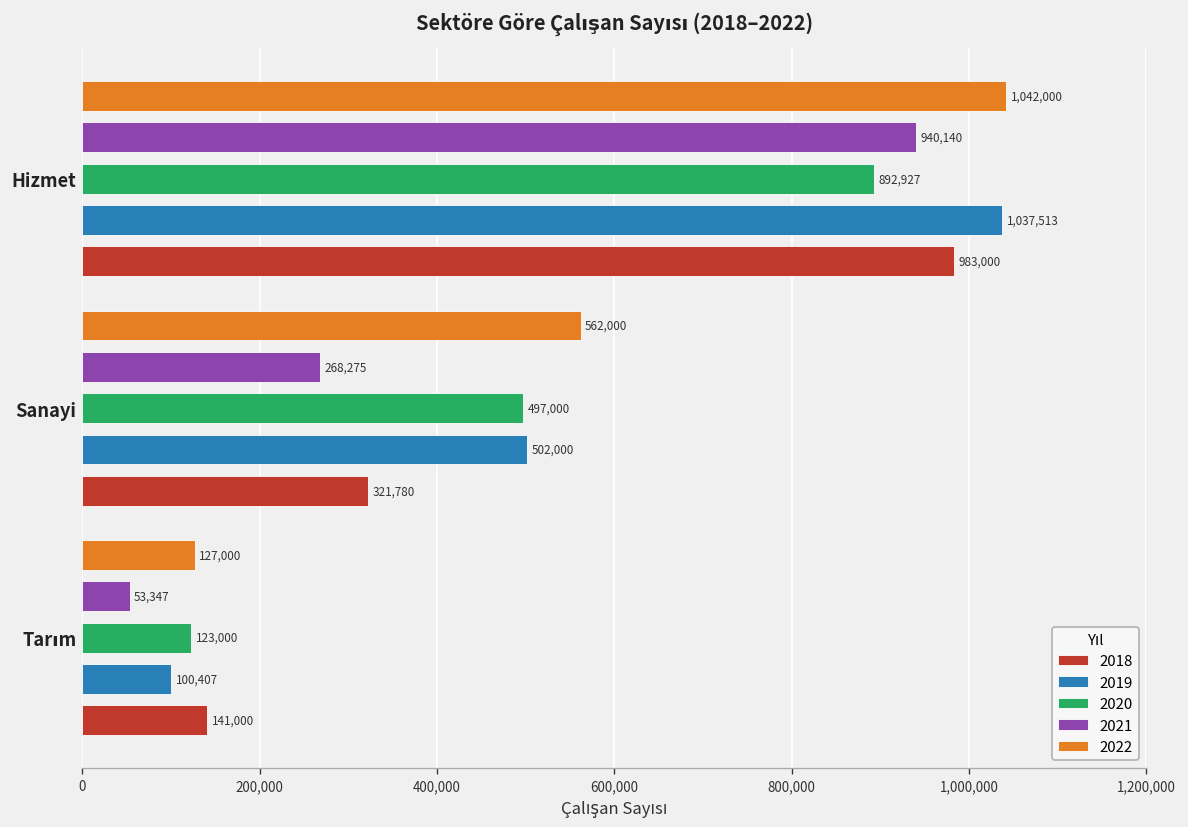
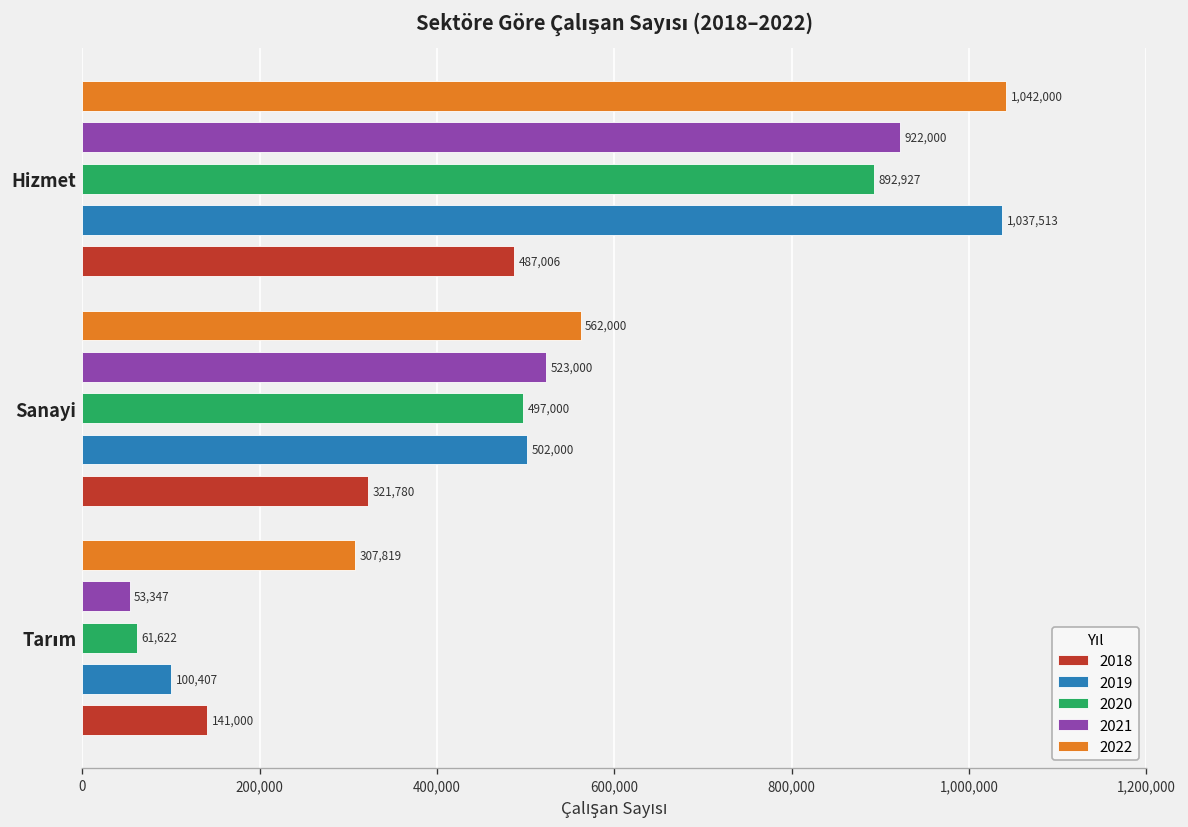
  {
    "2018": {
-     "Hizmet": "983,000",
+     "Hizmet": "487,006",
      "Sanayi": "321,780",
      "Tarım": "141,000"
    },
    "2019": {
      "Hizmet": "1,037,513",
      "Sanayi": "502,000",
      "Tarım": "100,407"
    },
    "2020": {
      "Hizmet": "892,927",
      "Sanayi": "497,000",
-     "Tarım": "123,000"
+     "Tarım": "61,622"
    },
    "2021": {
-     "Hizmet": "940,140",
-     "Sanayi": "268,275",
+     "Hizmet": "922,000",
+     "Sanayi": "523,000",
      "Tarım": "53,347"
    },
    "2022": {
      "Hizmet": "1,042,000",
      "Sanayi": "562,000",
-     "Tarım": "127,000"
+     "Tarım": "307,819"
    }
  }
